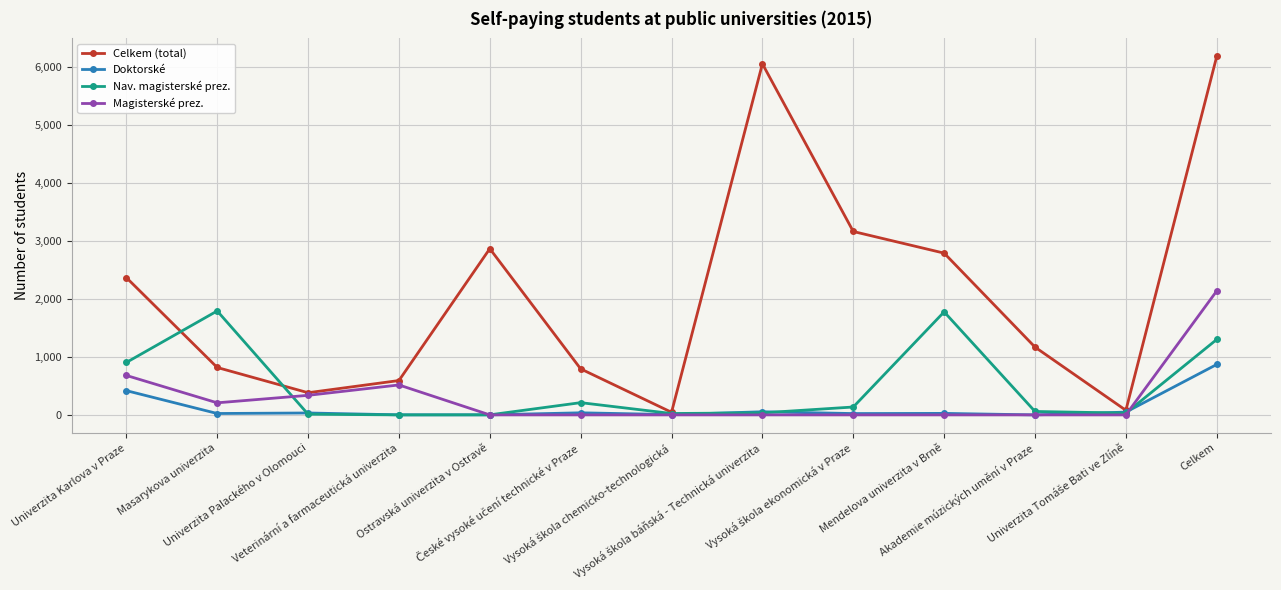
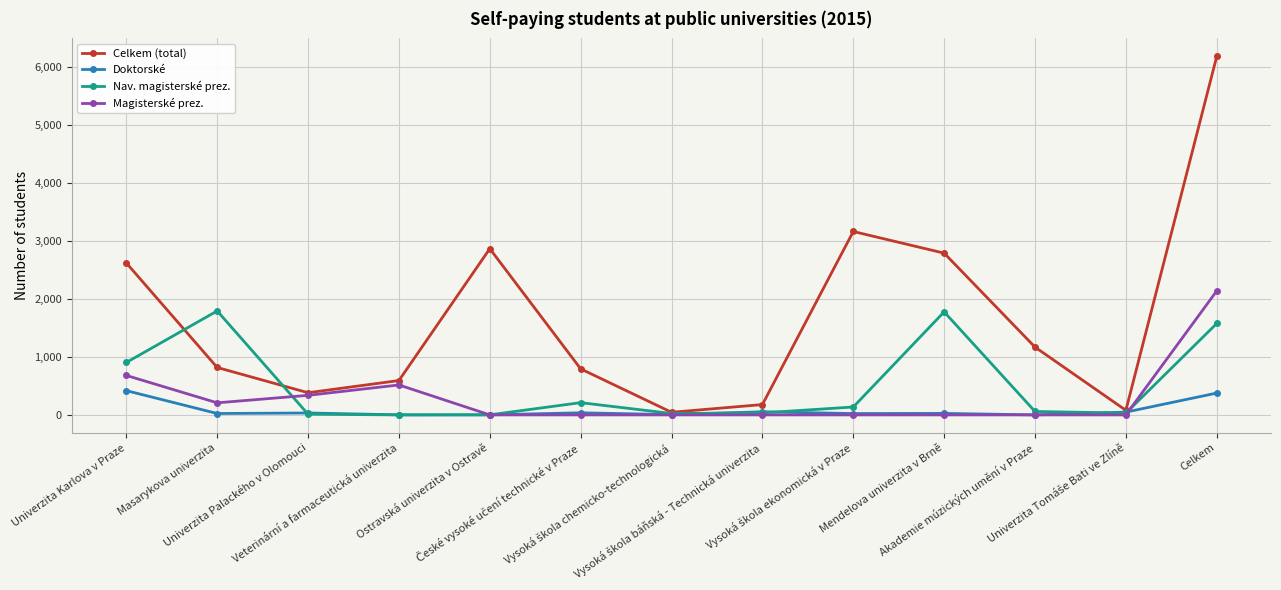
  {
    "Celkem (total)": {
-     "Univerzita Karlova v Praze": "2,400",
+     "Univerzita Karlova v Praze": "2,600",
      "Masarykova univerzita": "800",
      "Univerzita Palackého v Olomouci": "400",
      "Veterinární a farmaceutická univerzita": "600",
      "Ostravská univerzita v Ostravě": "2,900",
      "České vysoké učení technické v Praze": "800",
-     "Vysoká škola báňská - Technická univerzita": "6,000",
+     "Vysoká škola báňská - Technická univerzita": "200",
      "Vysoká škola ekonomická v Praze": "3,200",
      "Mendelova univerzita v Brně": "2,800",
      "Akademie múzických umění v Praze": "1,200",
      "Celkem": "6,200"
    },
    "Doktorské": {
      "Univerzita Karlova v Praze": "400",
      "Masarykova univerzita": "0",
-     "Celkem": "900"
+     "Celkem": "400"
    },
    "Nav. magisterské prez.": {
      "Univerzita Karlova v Praze": "900",
      "Masarykova univerzita": "1,800",
      "České vysoké učení technické v Praze": "200",
      "Vysoká škola ekonomická v Praze": "100",
      "Mendelova univerzita v Brně": "1,800",
      "Akademie múzických umění v Praze": "100",
-     "Celkem": "1,300"
+     "Celkem": "1,600"
    },
    "Magisterské prez.": {
      "Univerzita Karlova v Praze": "700",
      "Masarykova univerzita": "200",
      "Univerzita Palackého v Olomouci": "300",
      "Veterinární a farmaceutická univerzita": "500",
      "Celkem": "2,100"
    }
  }
